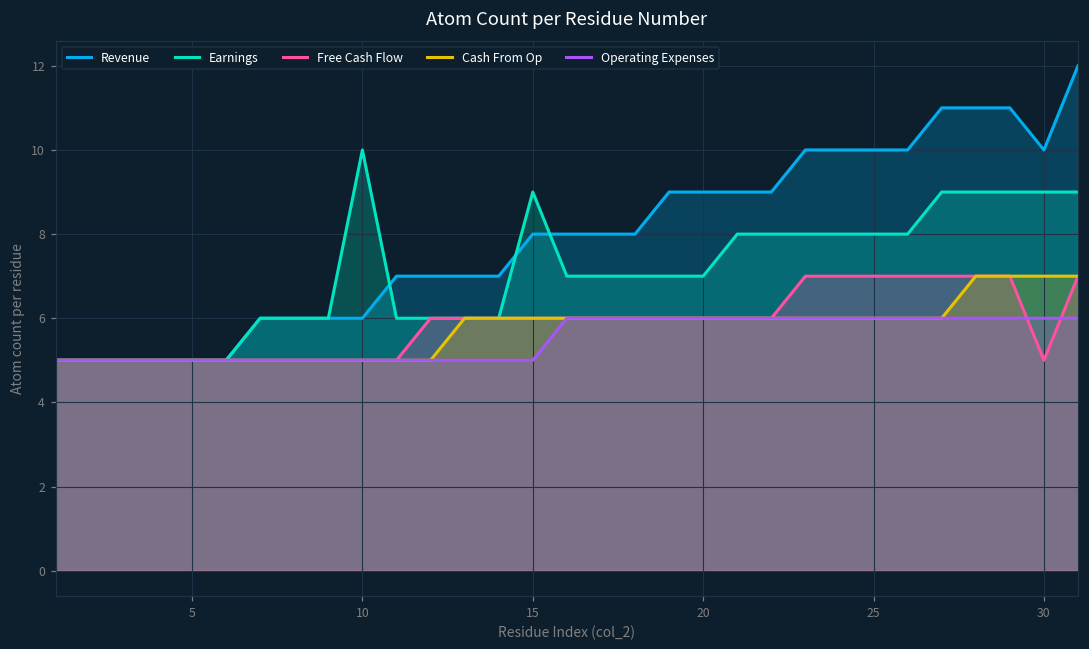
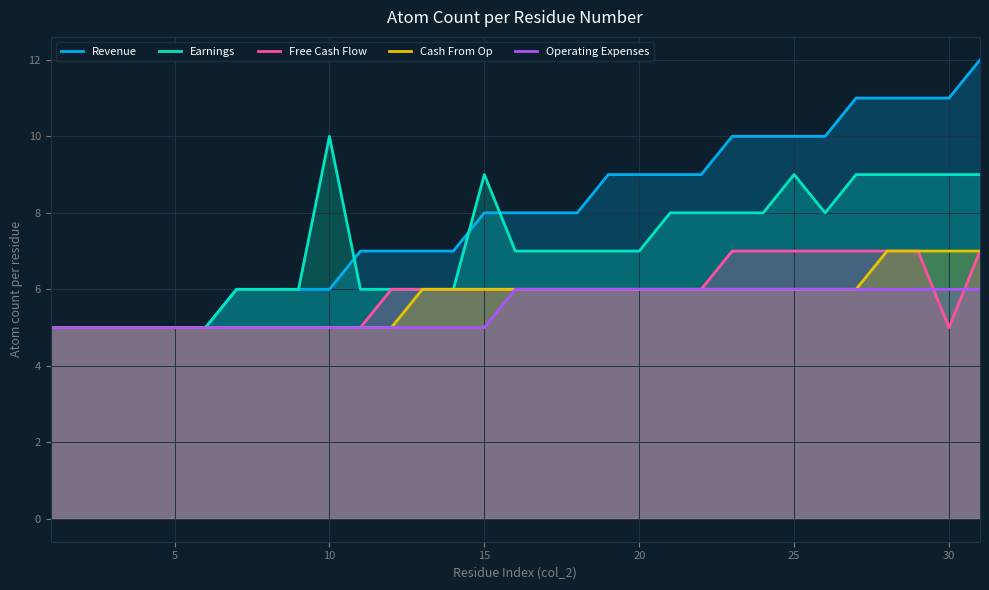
  {
    "Revenue": {
      "10": 6,
      "15": 8,
      "20": 9,
      "25": 10,
-     "30": 10
+     "30": 11
    },
    "Earnings": {
      "10": 10,
      "15": 9,
      "20": 7,
-     "25": 8,
+     "25": 9,
      "30": 9
    },
    "Free Cash Flow": {
      "25": 7,
      "30": 5
    },
    "Cash From Op": {
      "30": 7
    },
    "Operating Expenses": {
      "15": 5,
      "30": 6
    }
  }
